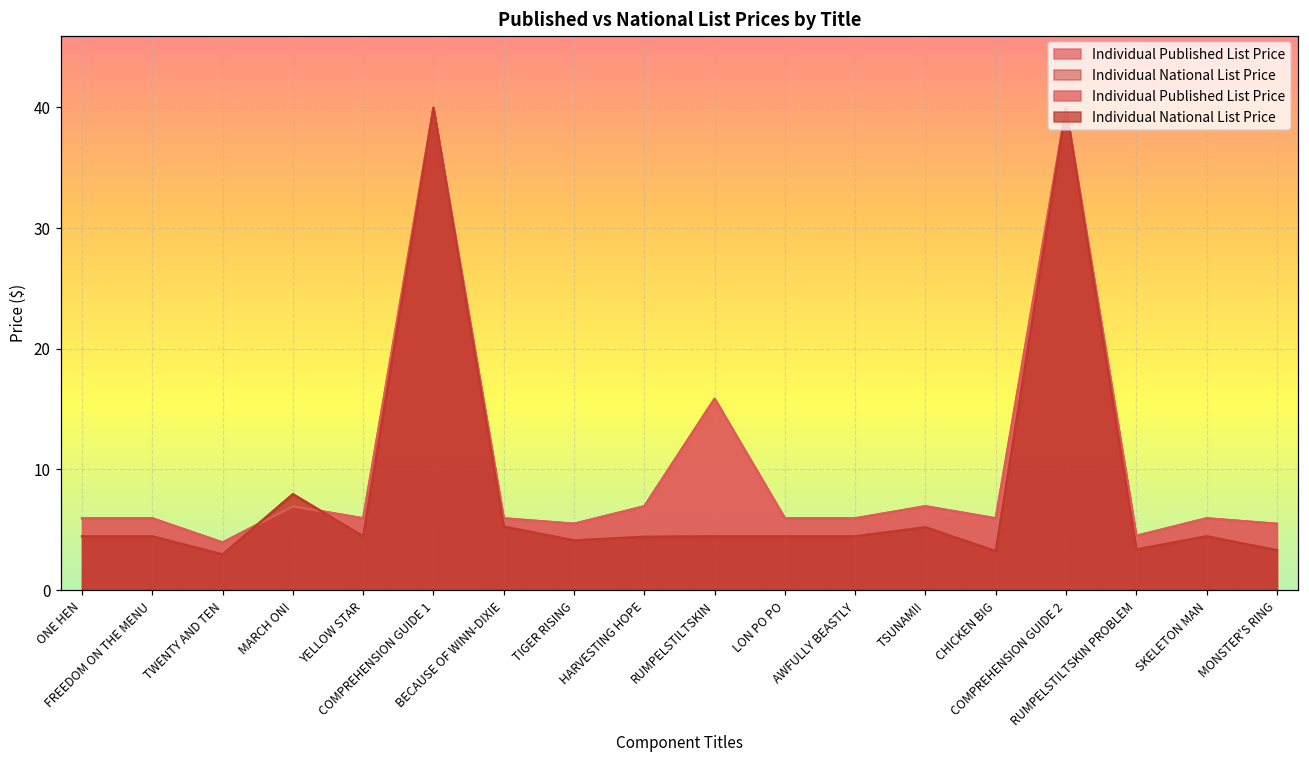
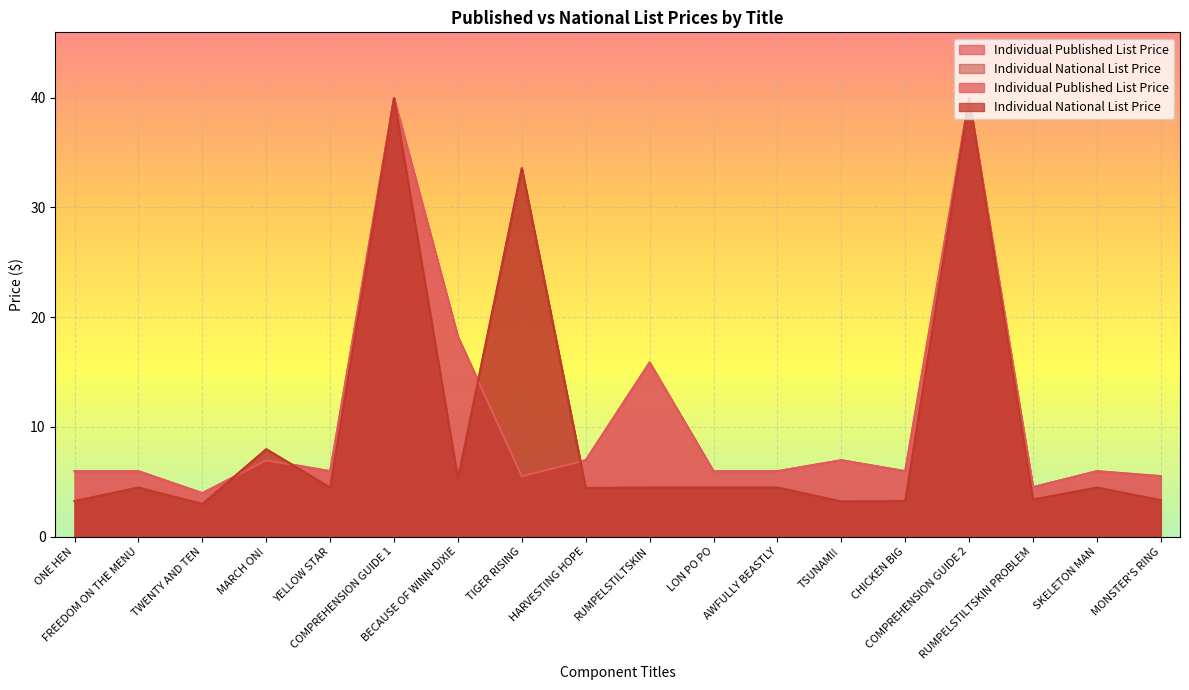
  {
    "Individual Published List Price": {
      "ONE HEN": 6.0,
      "FREEDOM ON THE MENU": 6.0,
      "TWENTY AND TEN": 4.0,
      "MARCH ON!": 7.0,
      "YELLOW STAR": 6.0,
-     "BECAUSE OF WINN-DIXIE": 6.0,
+     "BECAUSE OF WINN-DIXIE": 18.2,
      "TIGER RISING": 5.5,
      "HARVESTING HOPE": 7.0,
      "RUMPELSTILTSKIN": 15.9,
      "LON PO PO": 6.0,
      "AWFULLY BEASTLY": 6.0,
      "TSUNAMI!": 7.0,
      "CHICKEN BIG": 6.0,
      "RUMPELSTILTSKIN PROBLEM": 4.5,
      "SKELETON MAN": 6.0,
      "MONSTER'S RING": 5.5
    },
    "Individual National List Price": {
-     "ONE HEN": 4.5,
+     "ONE HEN": 3.2,
      "FREEDOM ON THE MENU": 4.5,
      "TWENTY AND TEN": 3.0,
      "MARCH ON!": 7.9,
      "YELLOW STAR": 4.5,
      "BECAUSE OF WINN-DIXIE": 5.3,
-     "TIGER RISING": 4.1,
+     "TIGER RISING": 33.6,
      "HARVESTING HOPE": 4.4,
      "RUMPELSTILTSKIN": 4.5,
      "LON PO PO": 4.5,
      "AWFULLY BEASTLY": 4.5,
-     "TSUNAMI!": 5.2,
+     "TSUNAMI!": 3.2,
      "CHICKEN BIG": 3.2,
      "RUMPELSTILTSKIN PROBLEM": 3.4,
      "SKELETON MAN": 4.5,
      "MONSTER'S RING": 3.3
    }
  }
